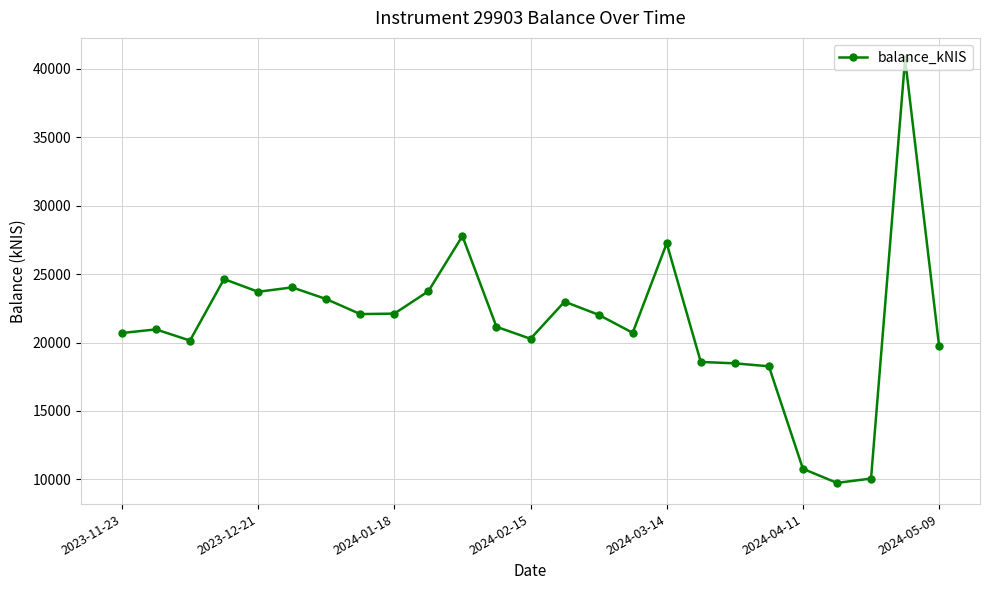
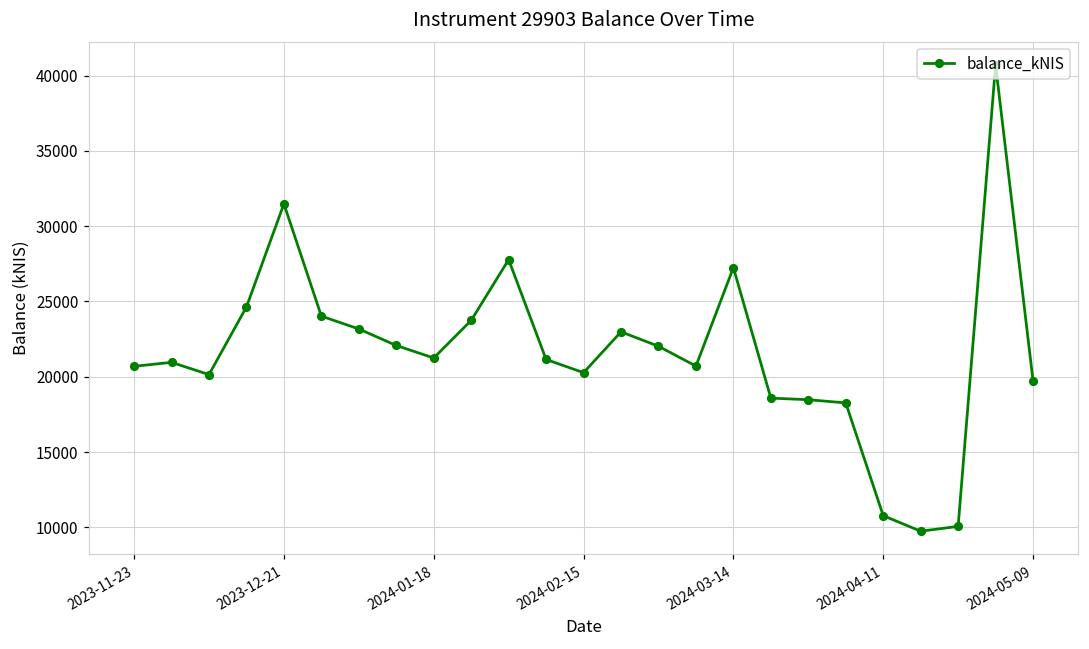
  {
    "2023-11-23": 20700,
-   "2023-12-21": 23700,
-   "2024-01-18": 22100,
+   "2023-12-21": 31500,
+   "2024-01-18": 21200,
    "2024-02-15": 20300,
    "2024-03-14": 27200,
    "2024-04-11": 10800,
    "2024-05-09": 19700
  }
